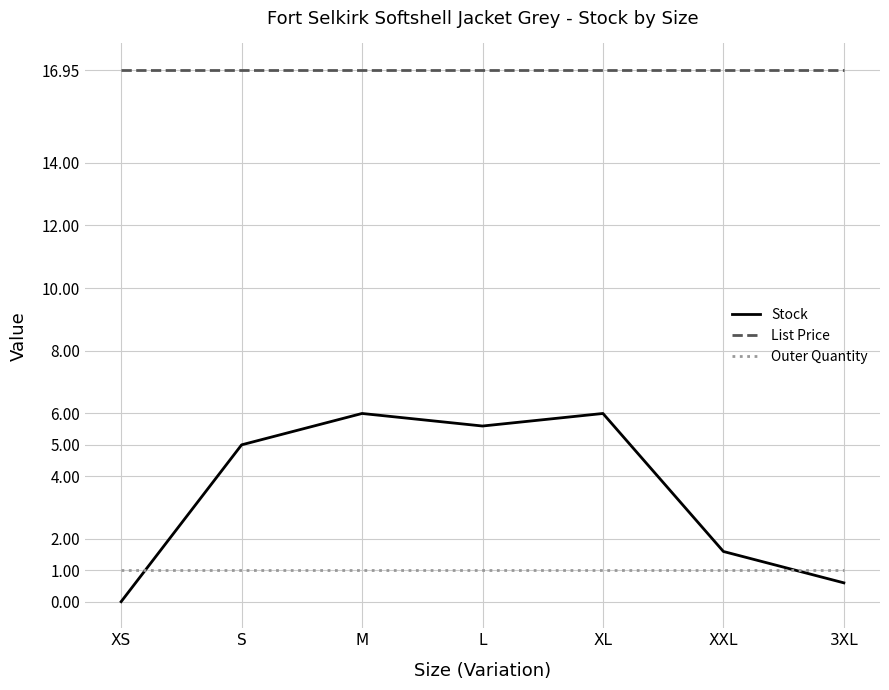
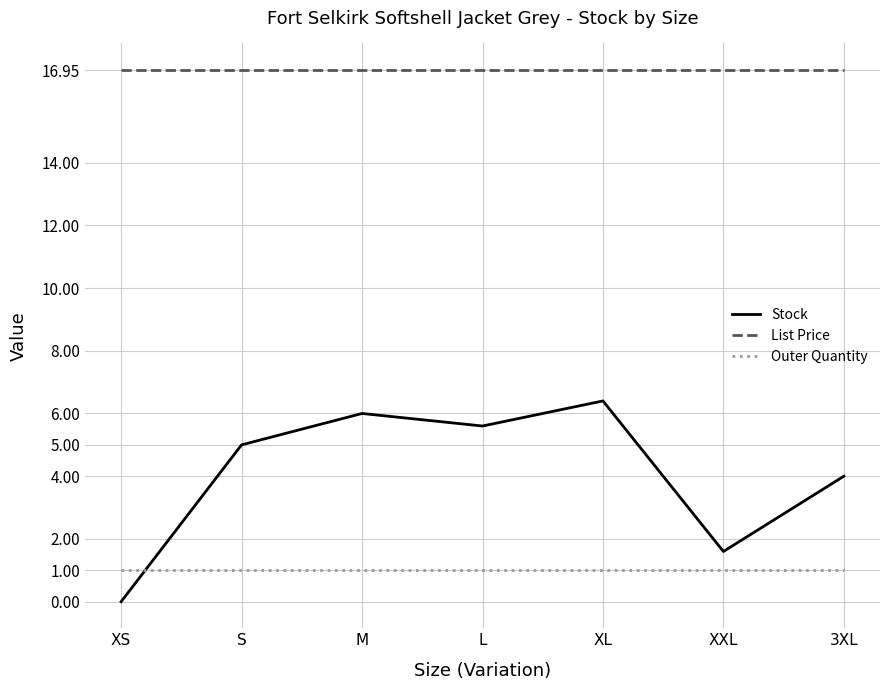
  {
    "Stock": {
      "XS": 0.0,
      "S": 5.0,
      "M": 6.0,
      "L": 5.6,
-     "XL": 6.0,
+     "XL": 6.4,
      "XXL": 1.6,
-     "3XL": 0.6
+     "3XL": 4.0
    },
    "List Price": {
      "XS": 17.0,
      "S": 17.0,
      "M": 17.0,
      "L": 17.0,
      "XL": 17.0,
      "XXL": 17.0,
      "3XL": 17.0
    },
    "Outer Quantity": {
      "XS": 1.0,
      "S": 1.0,
      "M": 1.0,
      "L": 1.0,
      "XL": 1.0,
      "XXL": 1.0,
      "3XL": 1.0
    }
  }
